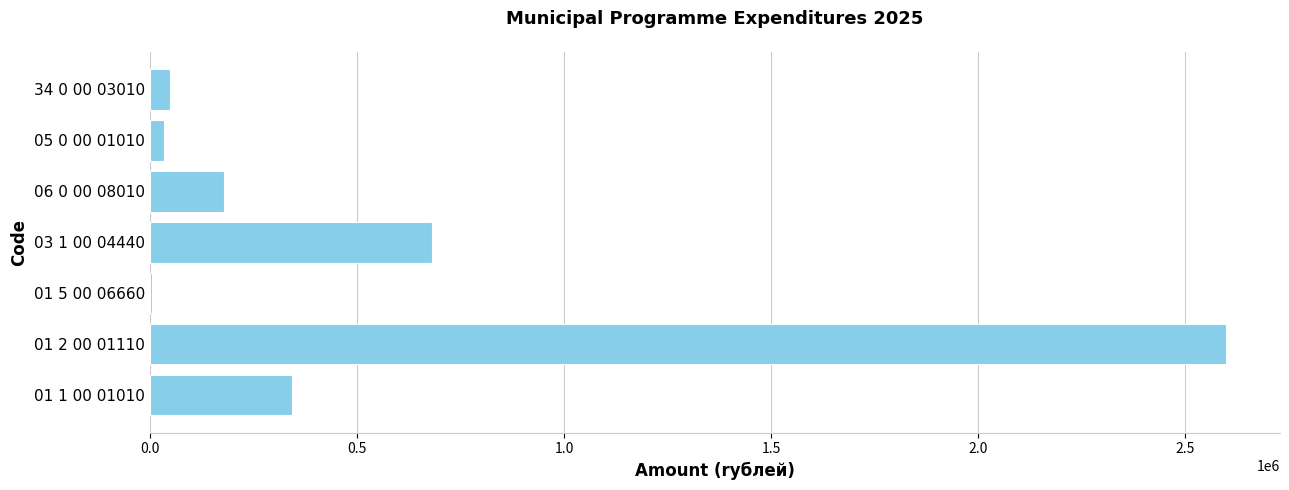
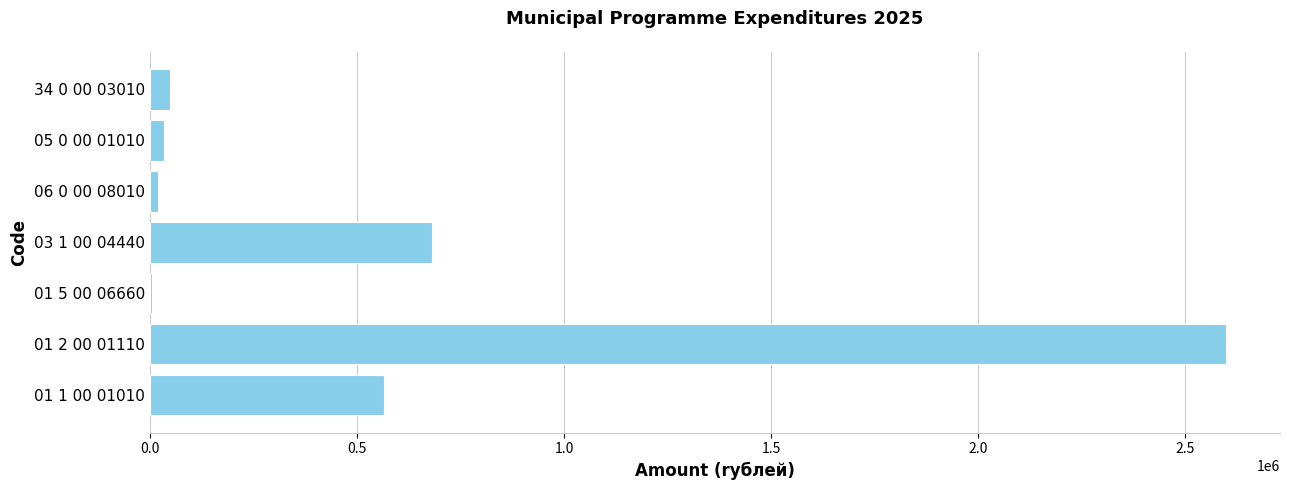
  {
    "34 0 00 03010": 50000,
    "05 0 00 01010": 30000,
-   "06 0 00 08010": 180000,
+   "06 0 00 08010": 20000,
    "03 1 00 04440": 680000,
    "01 2 00 01110": 2600000,
-   "01 1 00 01010": 340000
+   "01 1 00 01010": 570000
  }
